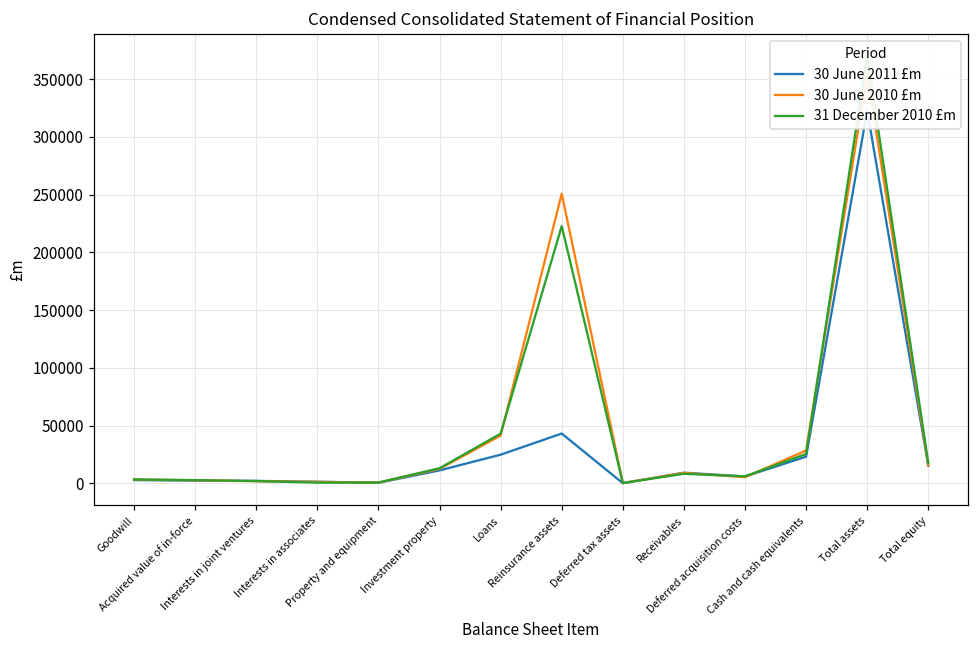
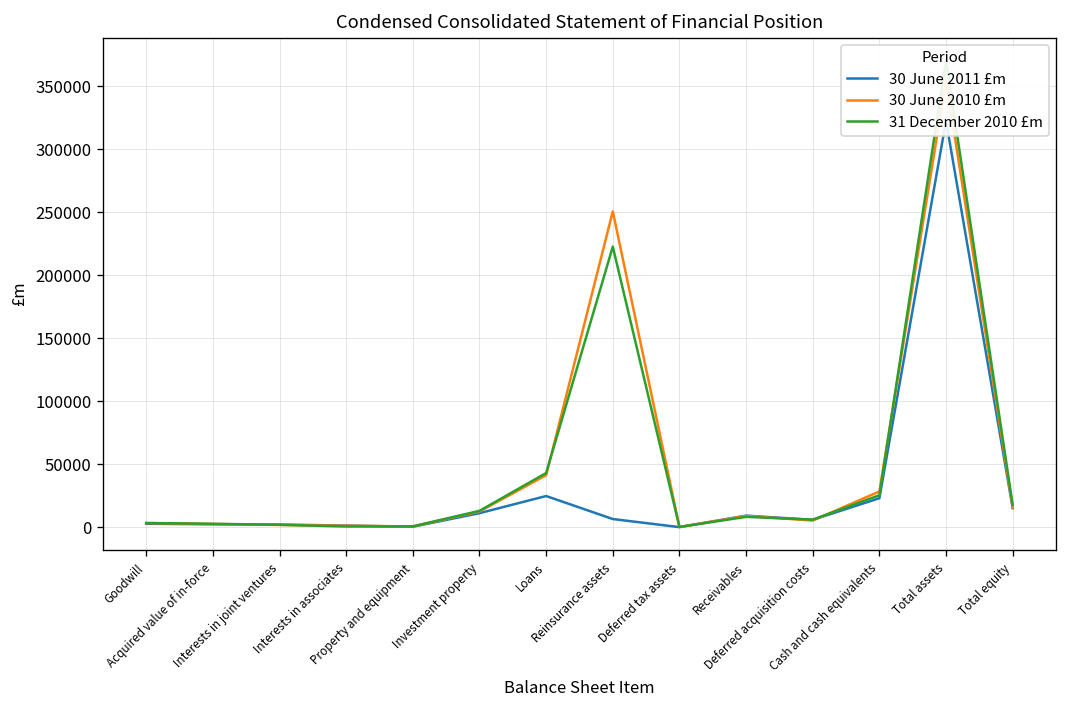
  {
    "30 June 2011 £m": {
      "Loans": 25000,
-     "Reinsurance assets": 43000
+     "Reinsurance assets": 7000
    },
    "30 June 2010 £m": {
      "Reinsurance assets": 251000,
      "Cash and cash equivalents": 28000
    },
    "31 December 2010 £m": {
      "Reinsurance assets": 223000
    }
  }
